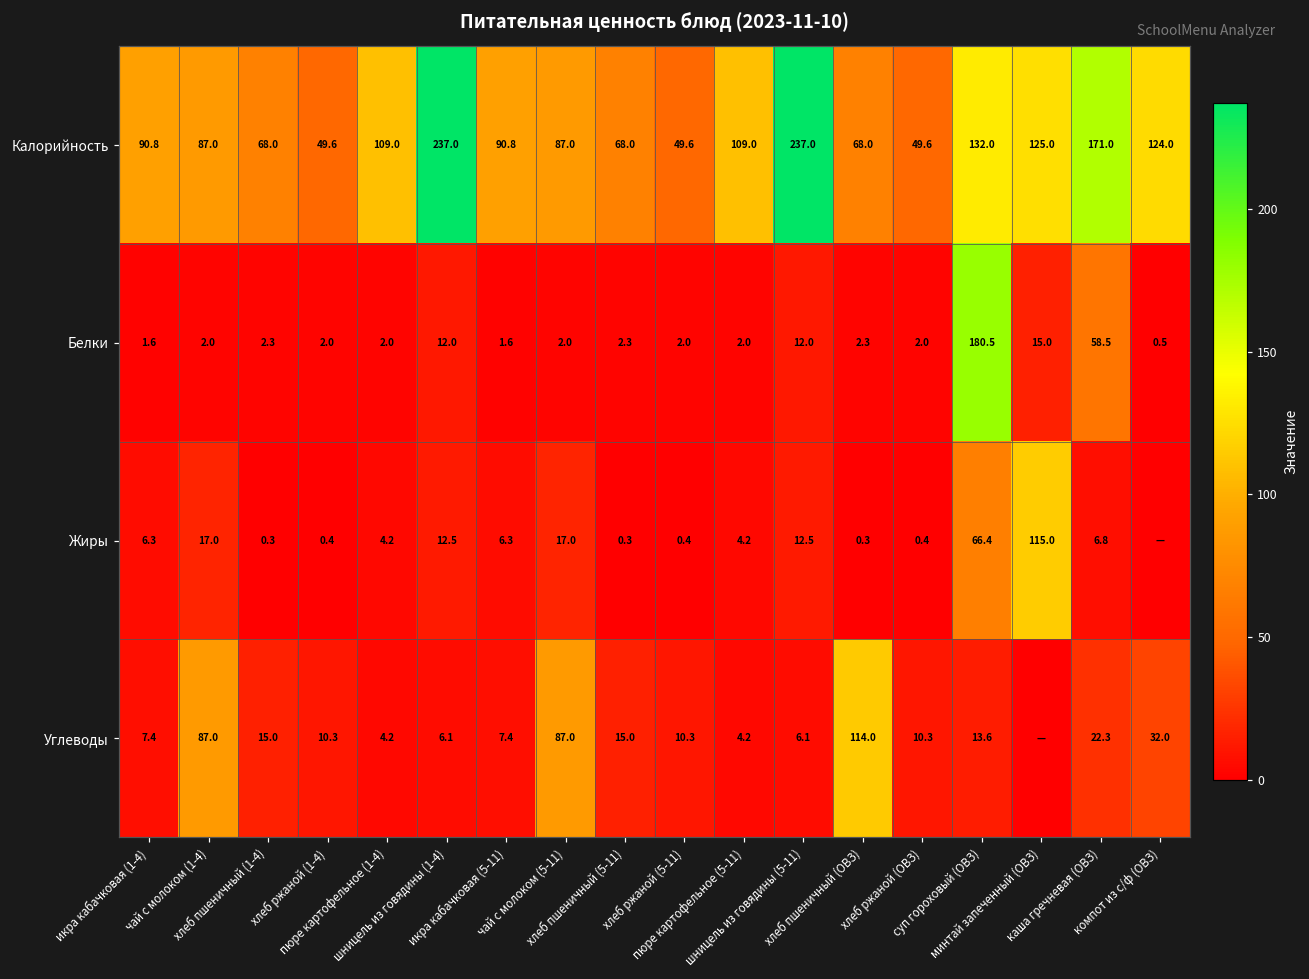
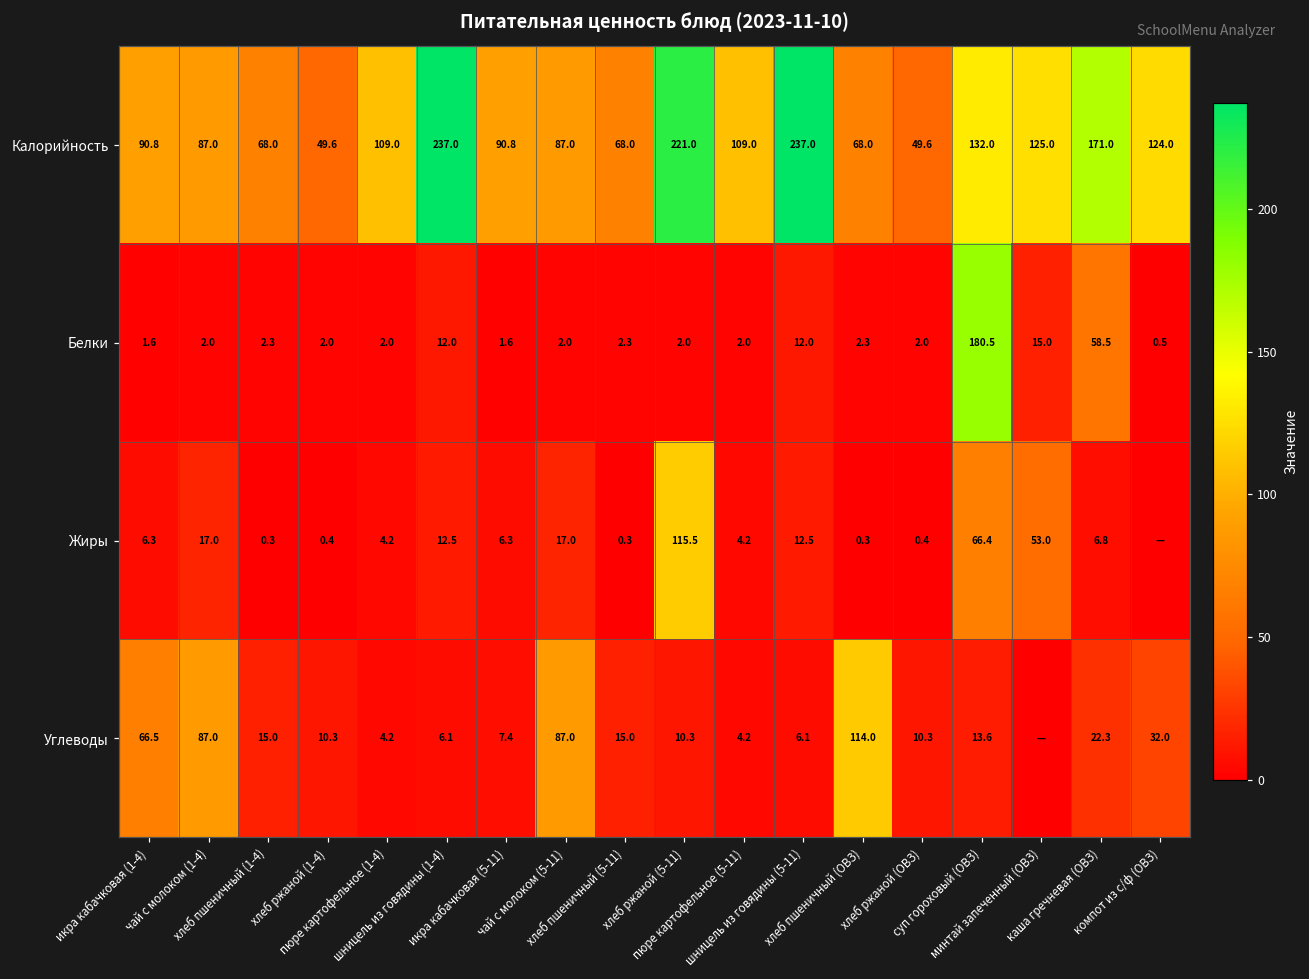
  {
    "Калорийность": {
      "икра кабачковая (1-4)": 90.8,
      "чай с молоком (1-4)": 87.0,
      "хлеб пшеничный (1-4)": 68.0,
      "хлеб ржаной (1-4)": 49.6,
      "пюре картофельное (1-4)": 109.0,
      "шницель из говядины (1-4)": 237.0,
      "икра кабачковая (5-11)": 90.8,
      "чай с молоком (5-11)": 87.0,
      "хлеб пшеничный (5-11)": 68.0,
-     "хлеб ржаной (5-11)": 49.6,
+     "хлеб ржаной (5-11)": 221.0,
      "пюре картофельное (5-11)": 109.0,
      "шницель из говядины (5-11)": 237.0,
      "хлеб пшеничный (ОВЗ)": 68.0,
      "хлеб ржаной (ОВЗ)": 49.6,
      "суп гороховый (ОВЗ)": 132.0,
      "минтай запеченный (ОВЗ)": 125.0,
      "каша гречневая (ОВЗ)": 171.0,
      "компот из с/ф (ОВЗ)": 124.0
    },
    "Белки": {
      "икра кабачковая (1-4)": 1.6,
      "чай с молоком (1-4)": 2.0,
      "хлеб пшеничный (1-4)": 2.3,
      "хлеб ржаной (1-4)": 2.0,
      "пюре картофельное (1-4)": 2.0,
      "шницель из говядины (1-4)": 12.0,
      "икра кабачковая (5-11)": 1.6,
      "чай с молоком (5-11)": 2.0,
      "хлеб пшеничный (5-11)": 2.3,
      "хлеб ржаной (5-11)": 2.0,
      "пюре картофельное (5-11)": 2.0,
      "шницель из говядины (5-11)": 12.0,
      "хлеб пшеничный (ОВЗ)": 2.3,
      "хлеб ржаной (ОВЗ)": 2.0,
      "суп гороховый (ОВЗ)": 180.5,
      "минтай запеченный (ОВЗ)": 15.0,
      "каша гречневая (ОВЗ)": 58.5,
      "компот из с/ф (ОВЗ)": 0.5
    },
    "Жиры": {
      "икра кабачковая (1-4)": 6.3,
      "чай с молоком (1-4)": 17.0,
      "хлеб пшеничный (1-4)": 0.3,
      "хлеб ржаной (1-4)": 0.4,
      "пюре картофельное (1-4)": 4.2,
      "шницель из говядины (1-4)": 12.5,
      "икра кабачковая (5-11)": 6.3,
      "чай с молоком (5-11)": 17.0,
      "хлеб пшеничный (5-11)": 0.3,
-     "хлеб ржаной (5-11)": 0.4,
+     "хлеб ржаной (5-11)": 115.5,
      "пюре картофельное (5-11)": 4.2,
      "шницель из говядины (5-11)": 12.5,
      "хлеб пшеничный (ОВЗ)": 0.3,
      "хлеб ржаной (ОВЗ)": 0.4,
      "суп гороховый (ОВЗ)": 66.4,
-     "минтай запеченный (ОВЗ)": 115.0,
+     "минтай запеченный (ОВЗ)": 53.0,
      "каша гречневая (ОВЗ)": 6.8
    },
    "Углеводы": {
-     "икра кабачковая (1-4)": 7.4,
+     "икра кабачковая (1-4)": 66.5,
      "чай с молоком (1-4)": 87.0,
      "хлеб пшеничный (1-4)": 15.0,
      "хлеб ржаной (1-4)": 10.3,
      "пюре картофельное (1-4)": 4.2,
      "шницель из говядины (1-4)": 6.1,
      "икра кабачковая (5-11)": 7.4,
      "чай с молоком (5-11)": 87.0,
      "хлеб пшеничный (5-11)": 15.0,
      "хлеб ржаной (5-11)": 10.3,
      "пюре картофельное (5-11)": 4.2,
      "шницель из говядины (5-11)": 6.1,
      "хлеб пшеничный (ОВЗ)": 114.0,
      "хлеб ржаной (ОВЗ)": 10.3,
      "суп гороховый (ОВЗ)": 13.6,
      "каша гречневая (ОВЗ)": 22.3,
      "компот из с/ф (ОВЗ)": 32.0
    }
  }
